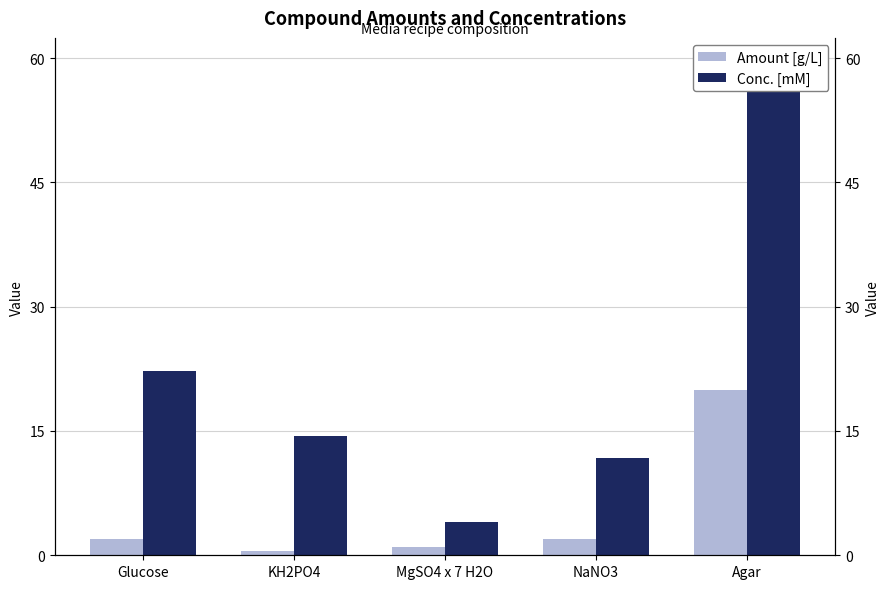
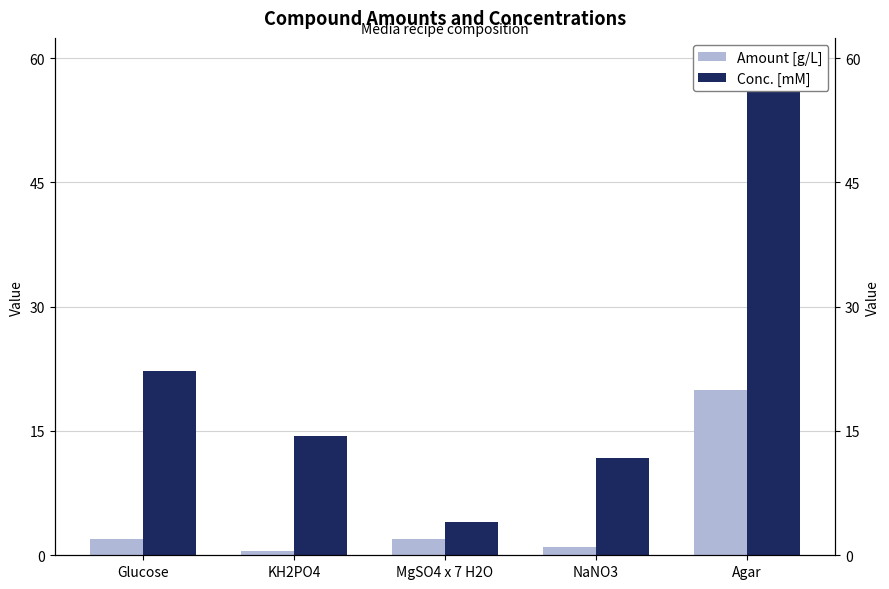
  {
    "Amount [g/L]": {
      "Glucose": 2,
      "KH2PO4": 1,
-     "MgSO4 x 7 H2O": 1,
-     "NaNO3": 2,
+     "MgSO4 x 7 H2O": 2,
+     "NaNO3": 1,
      "Agar": 20
    },
    "Conc. [mM]": {
      "Glucose": 22,
      "KH2PO4": 14,
      "MgSO4 x 7 H2O": 4,
      "NaNO3": 12
    }
  }
